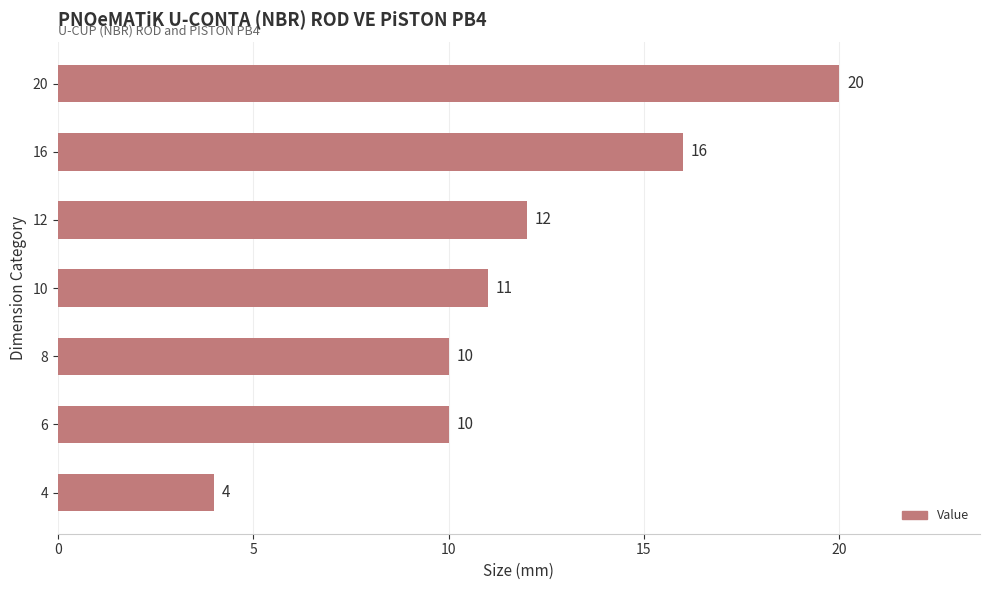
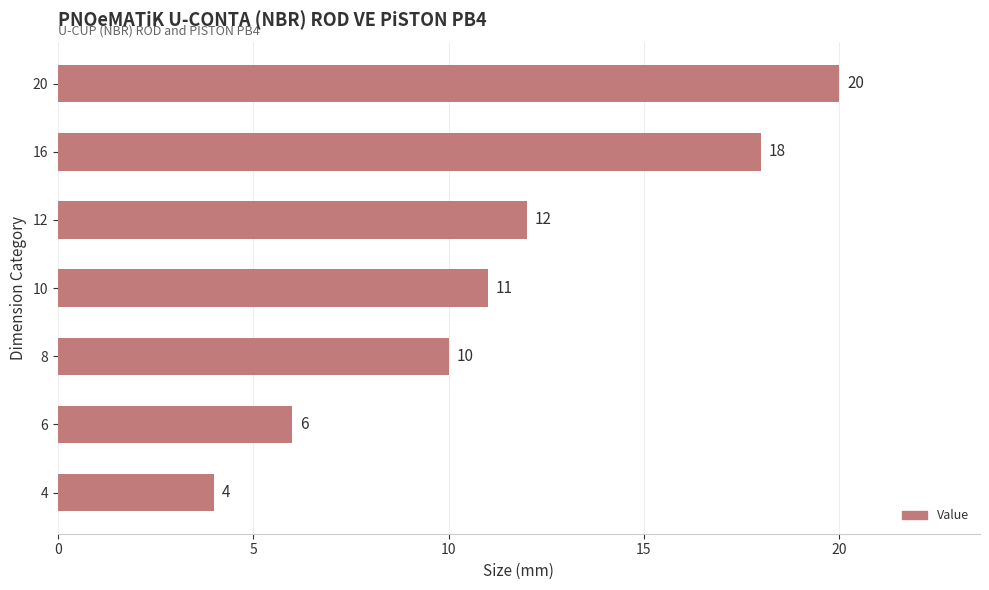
  {
    "20": 20,
-   "16": 16,
+   "16": 18,
    "12": 12,
    "10": 11,
    "8": 10,
-   "6": 10,
+   "6": 6,
    "4": 4
  }
